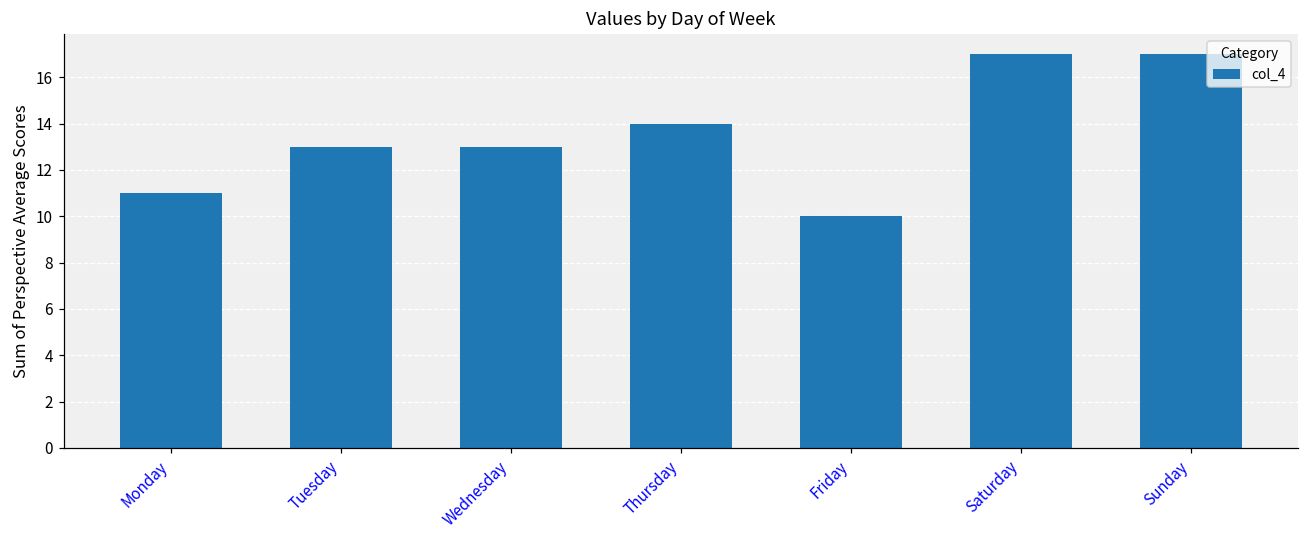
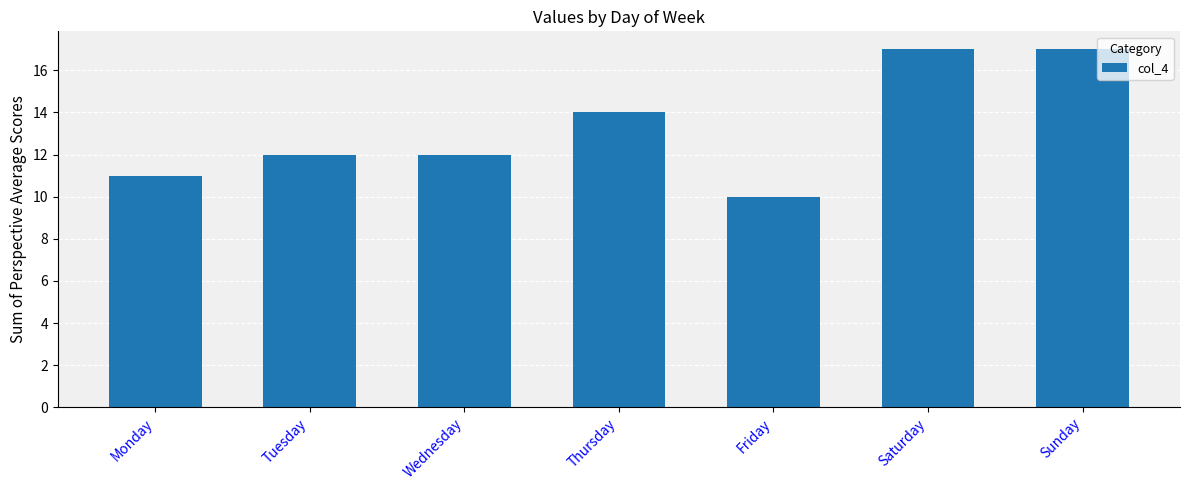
  {
    "Monday": 11,
-   "Tuesday": 13,
-   "Wednesday": 13,
+   "Tuesday": 12,
+   "Wednesday": 12,
    "Thursday": 14,
    "Friday": 10,
    "Saturday": 17,
    "Sunday": 17
  }
